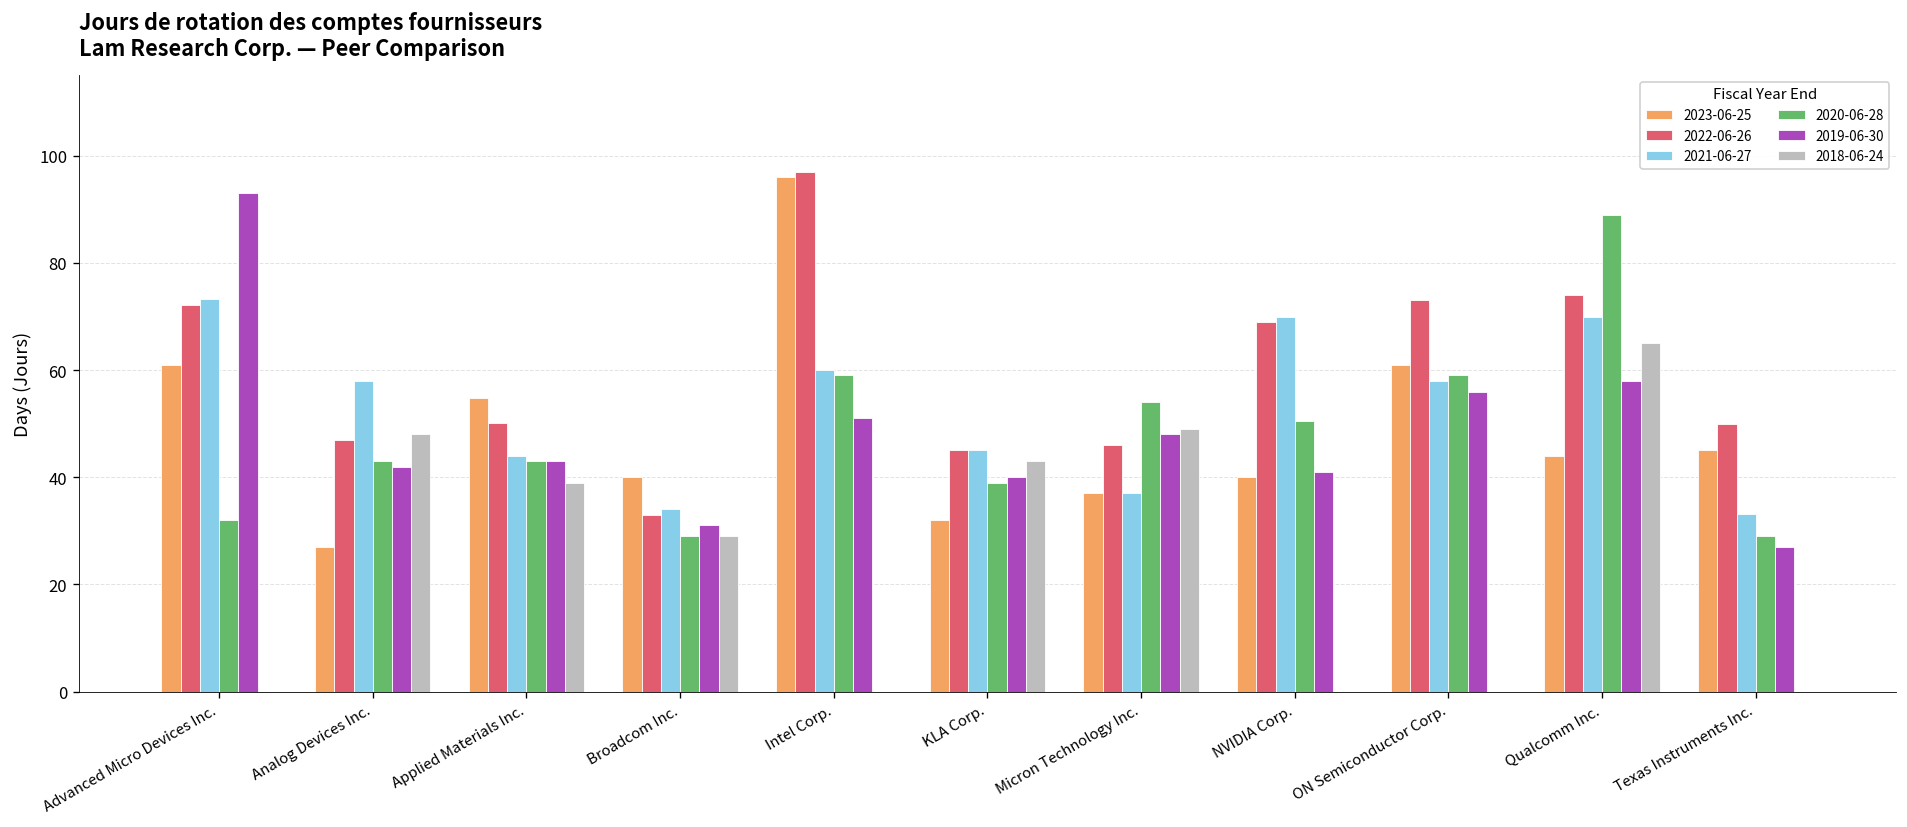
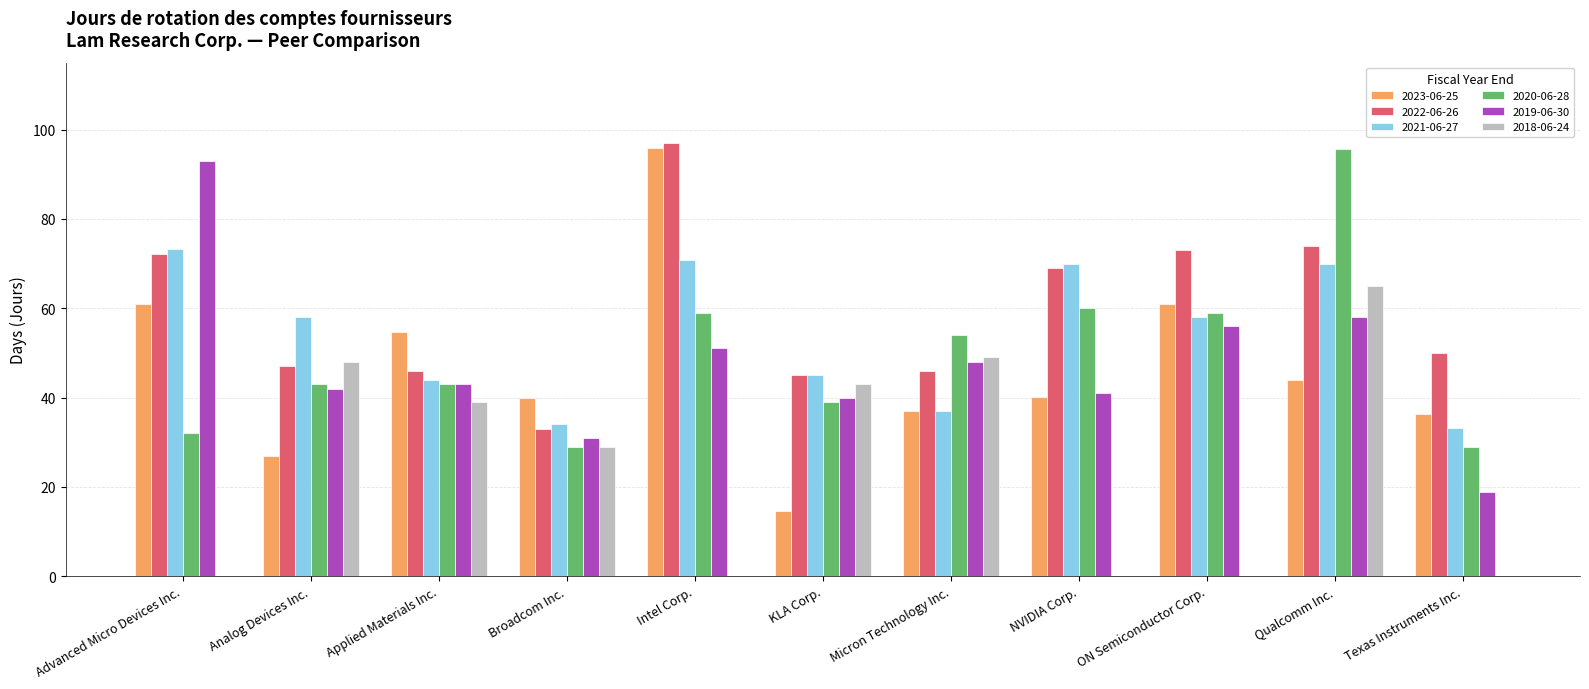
  {
    "2023-06-25": {
      "Advanced Micro Devices Inc.": 61,
      "Analog Devices Inc.": 27,
      "Applied Materials Inc.": 55,
      "Broadcom Inc.": 40,
      "Intel Corp.": 96,
-     "KLA Corp.": 32,
+     "KLA Corp.": 15,
      "Micron Technology Inc.": 37,
      "NVIDIA Corp.": 40,
      "ON Semiconductor Corp.": 61,
      "Qualcomm Inc.": 44,
-     "Texas Instruments Inc.": 45
+     "Texas Instruments Inc.": 36
    },
    "2022-06-26": {
      "Advanced Micro Devices Inc.": 72,
      "Analog Devices Inc.": 47,
-     "Applied Materials Inc.": 50,
+     "Applied Materials Inc.": 46,
      "Broadcom Inc.": 33,
      "Intel Corp.": 97,
      "KLA Corp.": 45,
      "Micron Technology Inc.": 46,
      "NVIDIA Corp.": 69,
      "ON Semiconductor Corp.": 73,
      "Qualcomm Inc.": 74,
      "Texas Instruments Inc.": 50
    },
    "2021-06-27": {
      "Advanced Micro Devices Inc.": 73,
      "Analog Devices Inc.": 58,
      "Applied Materials Inc.": 44,
      "Broadcom Inc.": 34,
-     "Intel Corp.": 60,
+     "Intel Corp.": 71,
      "KLA Corp.": 45,
      "Micron Technology Inc.": 37,
      "NVIDIA Corp.": 70,
      "ON Semiconductor Corp.": 58,
      "Qualcomm Inc.": 70,
      "Texas Instruments Inc.": 33
    },
    "2020-06-28": {
      "Advanced Micro Devices Inc.": 32,
      "Analog Devices Inc.": 43,
      "Applied Materials Inc.": 43,
      "Broadcom Inc.": 29,
      "Intel Corp.": 59,
      "KLA Corp.": 39,
      "Micron Technology Inc.": 54,
-     "NVIDIA Corp.": 51,
+     "NVIDIA Corp.": 60,
      "ON Semiconductor Corp.": 59,
-     "Qualcomm Inc.": 89,
+     "Qualcomm Inc.": 96,
      "Texas Instruments Inc.": 29
    },
    "2019-06-30": {
      "Advanced Micro Devices Inc.": 93,
      "Analog Devices Inc.": 42,
      "Applied Materials Inc.": 43,
      "Broadcom Inc.": 31,
      "Intel Corp.": 51,
      "KLA Corp.": 40,
      "Micron Technology Inc.": 48,
      "NVIDIA Corp.": 41,
      "ON Semiconductor Corp.": 56,
      "Qualcomm Inc.": 58,
-     "Texas Instruments Inc.": 27
+     "Texas Instruments Inc.": 19
    },
    "2018-06-24": {
      "Advanced Micro Devices Inc.": 0,
      "Analog Devices Inc.": 48,
      "Applied Materials Inc.": 39,
      "Broadcom Inc.": 29,
      "Intel Corp.": 0,
      "KLA Corp.": 43,
      "Micron Technology Inc.": 49,
      "NVIDIA Corp.": 0,
      "ON Semiconductor Corp.": 0,
      "Qualcomm Inc.": 65,
      "Texas Instruments Inc.": 0
    }
  }
